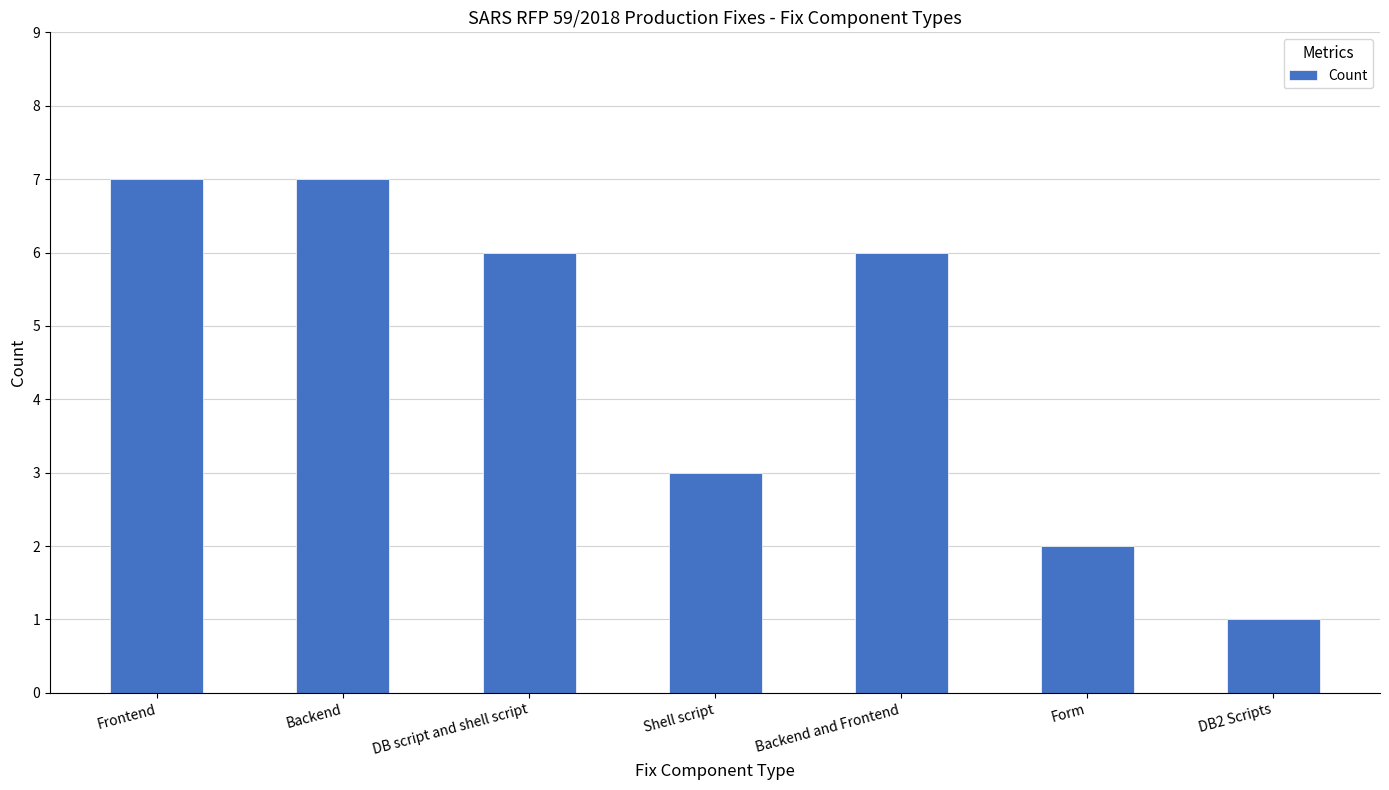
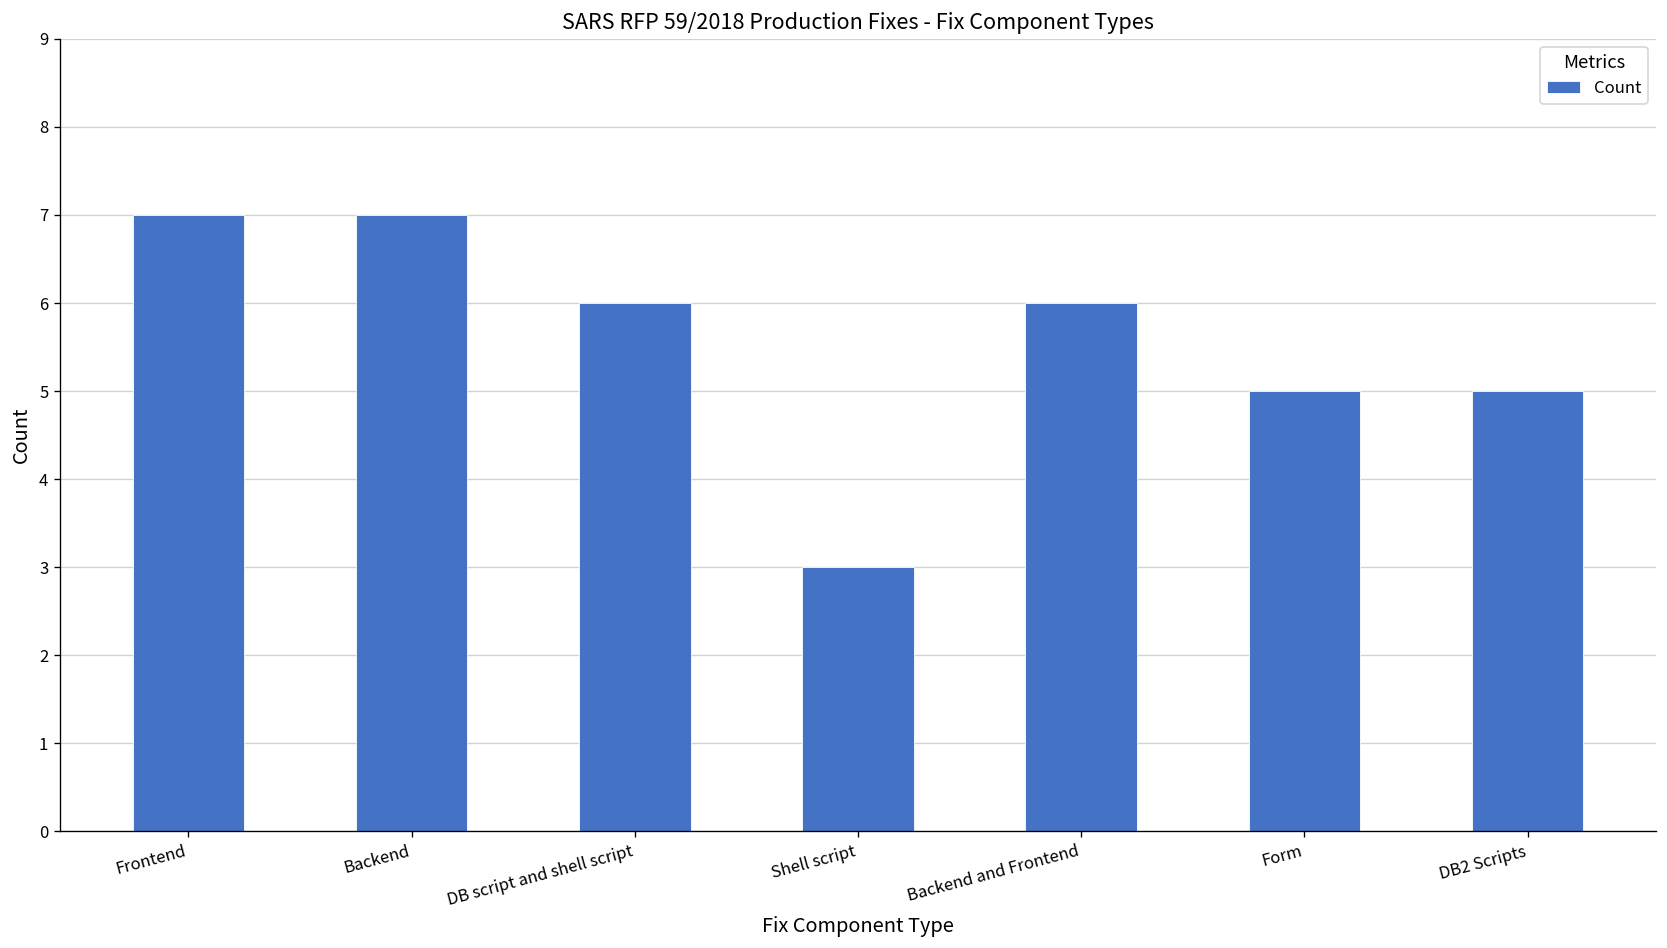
  {
    "Frontend": 7,
    "Backend": 7,
    "DB script and shell script": 6,
    "Shell script": 3,
    "Backend and Frontend": 6,
-   "Form": 2,
-   "DB2 Scripts": 1
+   "Form": 5,
+   "DB2 Scripts": 5
  }
